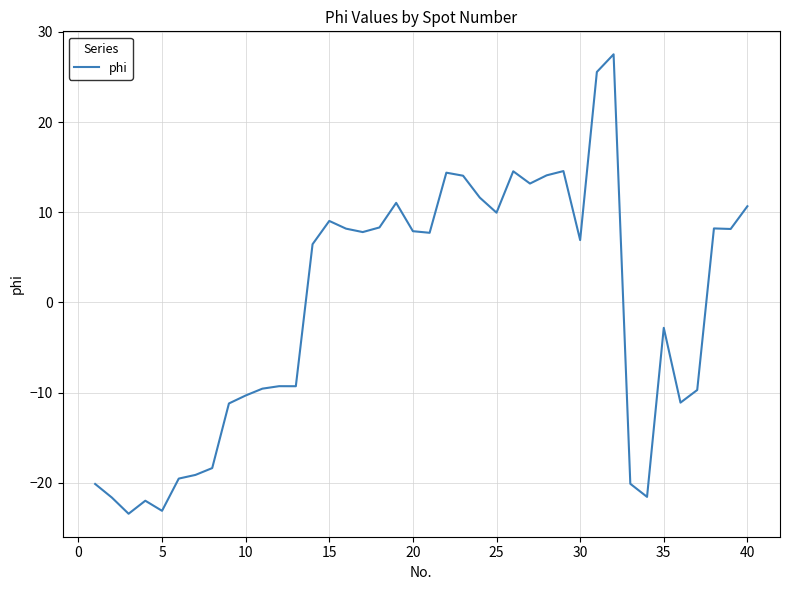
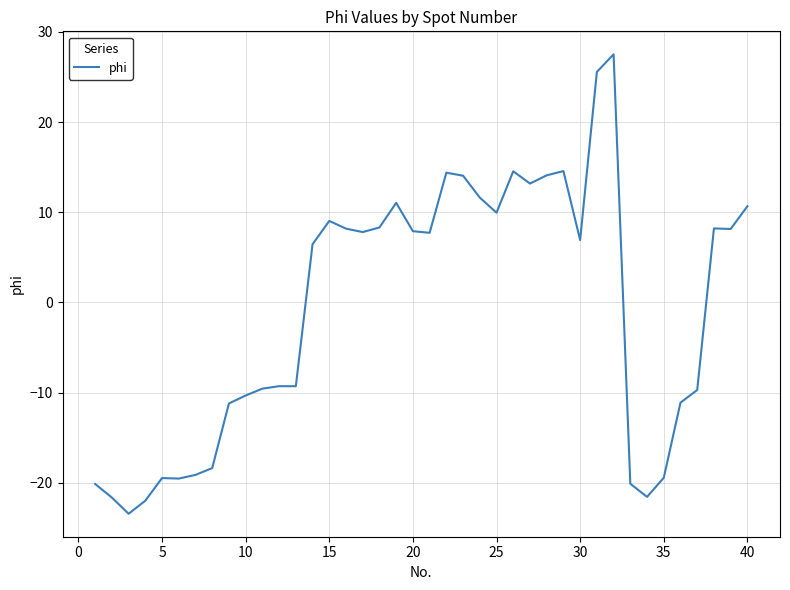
  {
-   "5": -23,
+   "5": -19,
    "10": -10,
    "15": 9,
    "20": 8,
    "25": 10,
    "30": 7,
-   "35": -3,
+   "35": -19,
    "40": 11
  }
